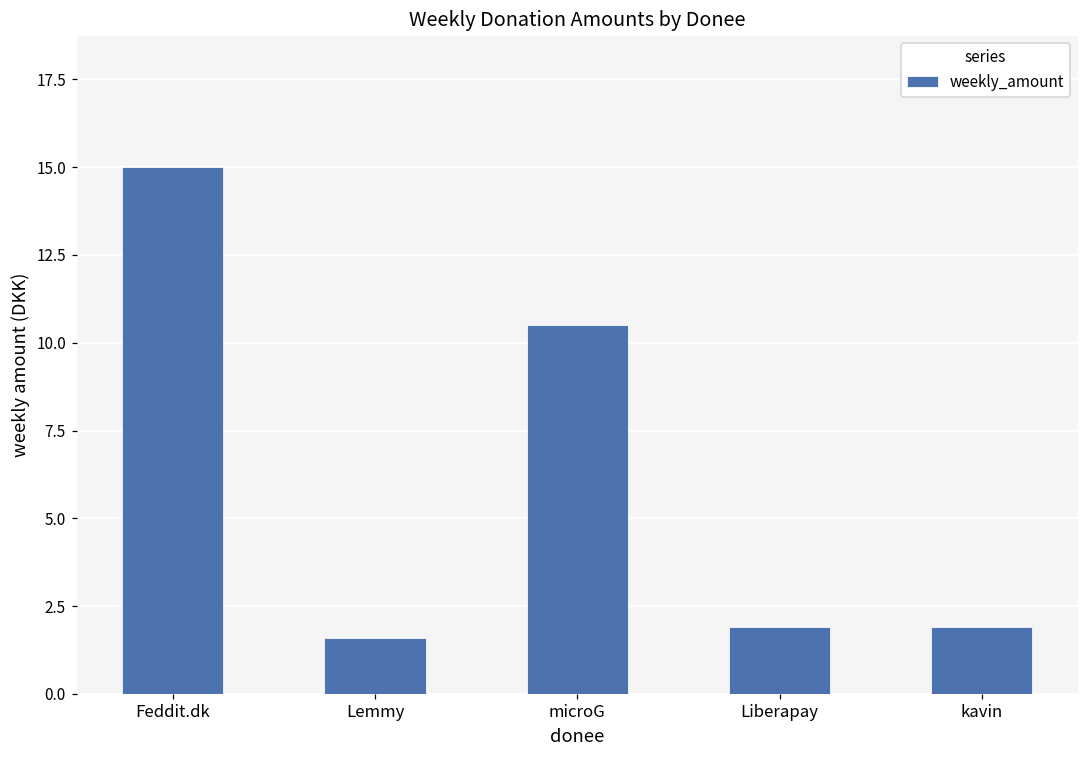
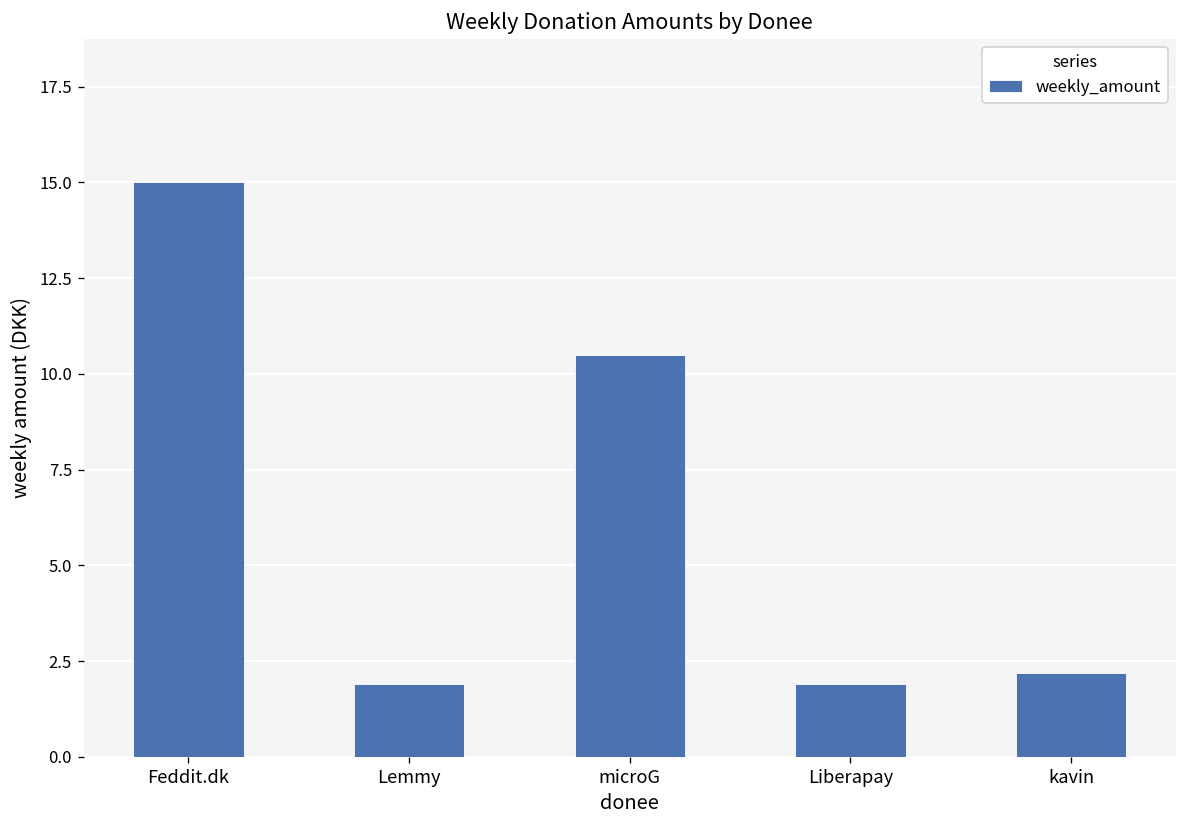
  {
    "Feddit.dk": 15.0,
-   "Lemmy": 1.6,
+   "Lemmy": 1.9,
    "microG": 10.5,
    "Liberapay": 1.9,
-   "kavin": 1.9
+   "kavin": 2.2
  }
